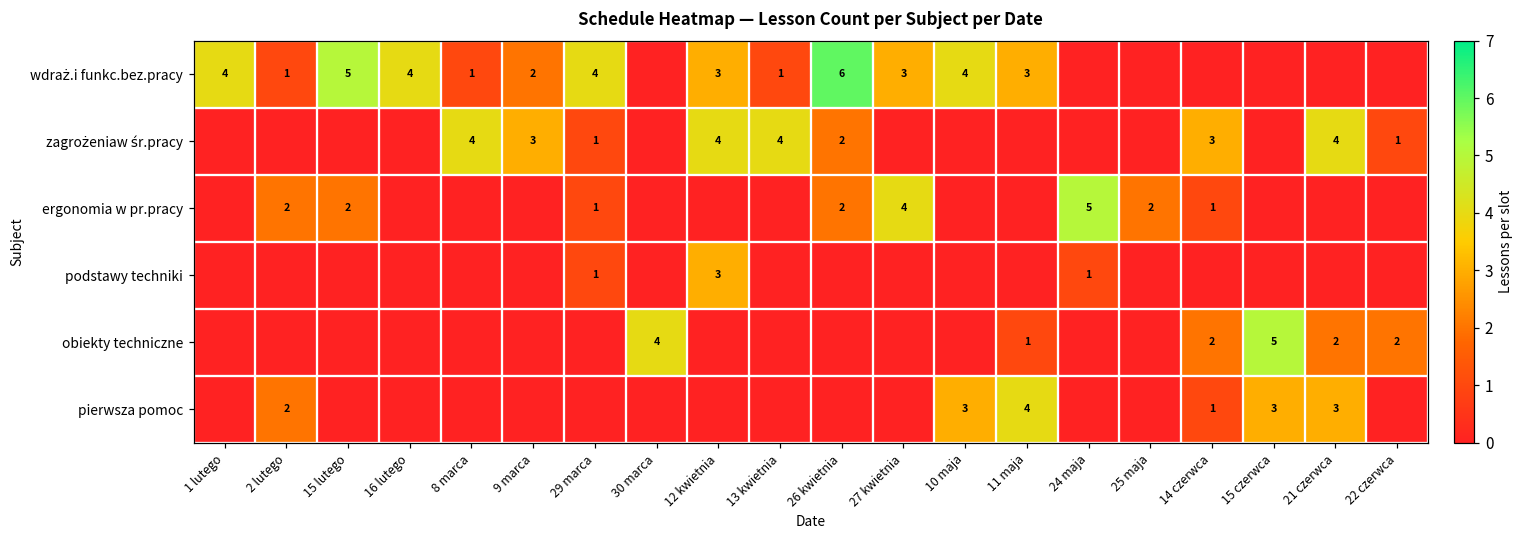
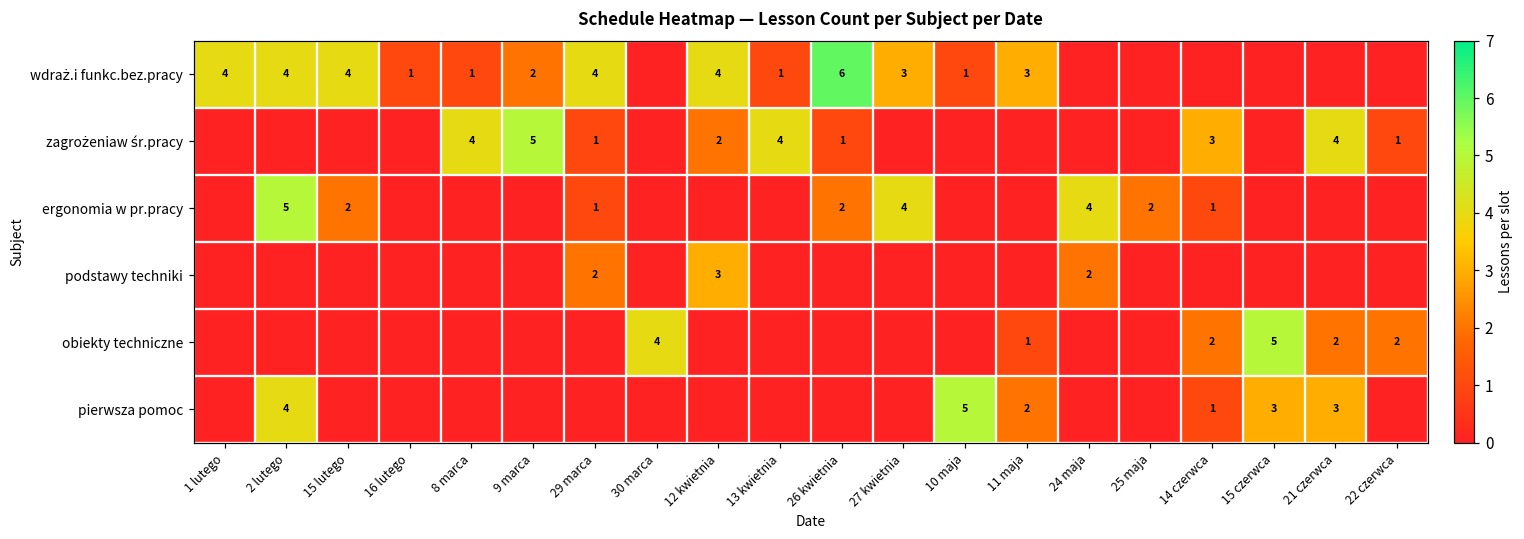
  {
    "wdraż.i funkc.bez.pracy": {
      "1 lutego": 4,
-     "2 lutego": 1,
-     "15 lutego": 5,
-     "16 lutego": 4,
+     "2 lutego": 4,
+     "15 lutego": 4,
+     "16 lutego": 1,
      "8 marca": 1,
      "9 marca": 2,
      "29 marca": 4,
-     "12 kwietnia": 3,
+     "12 kwietnia": 4,
      "13 kwietnia": 1,
      "26 kwietnia": 6,
      "27 kwietnia": 3,
-     "10 maja": 4,
+     "10 maja": 1,
      "11 maja": 3
    },
    "zagrożeniaw śr.pracy": {
      "8 marca": 4,
-     "9 marca": 3,
+     "9 marca": 5,
      "29 marca": 1,
-     "12 kwietnia": 4,
+     "12 kwietnia": 2,
      "13 kwietnia": 4,
-     "26 kwietnia": 2,
+     "26 kwietnia": 1,
      "14 czerwca": 3,
      "21 czerwca": 4,
      "22 czerwca": 1
    },
    "ergonomia w pr.pracy": {
-     "2 lutego": 2,
+     "2 lutego": 5,
      "15 lutego": 2,
      "29 marca": 1,
      "26 kwietnia": 2,
      "27 kwietnia": 4,
-     "24 maja": 5,
+     "24 maja": 4,
      "25 maja": 2,
      "14 czerwca": 1
    },
    "podstawy techniki": {
-     "29 marca": 1,
+     "29 marca": 2,
      "12 kwietnia": 3,
-     "24 maja": 1
+     "24 maja": 2
    },
    "obiekty techniczne": {
      "30 marca": 4,
      "11 maja": 1,
      "14 czerwca": 2,
      "15 czerwca": 5,
      "21 czerwca": 2,
      "22 czerwca": 2
    },
    "pierwsza pomoc": {
-     "2 lutego": 2,
-     "10 maja": 3,
-     "11 maja": 4,
+     "2 lutego": 4,
+     "10 maja": 5,
+     "11 maja": 2,
      "14 czerwca": 1,
      "15 czerwca": 3,
      "21 czerwca": 3
    }
  }
